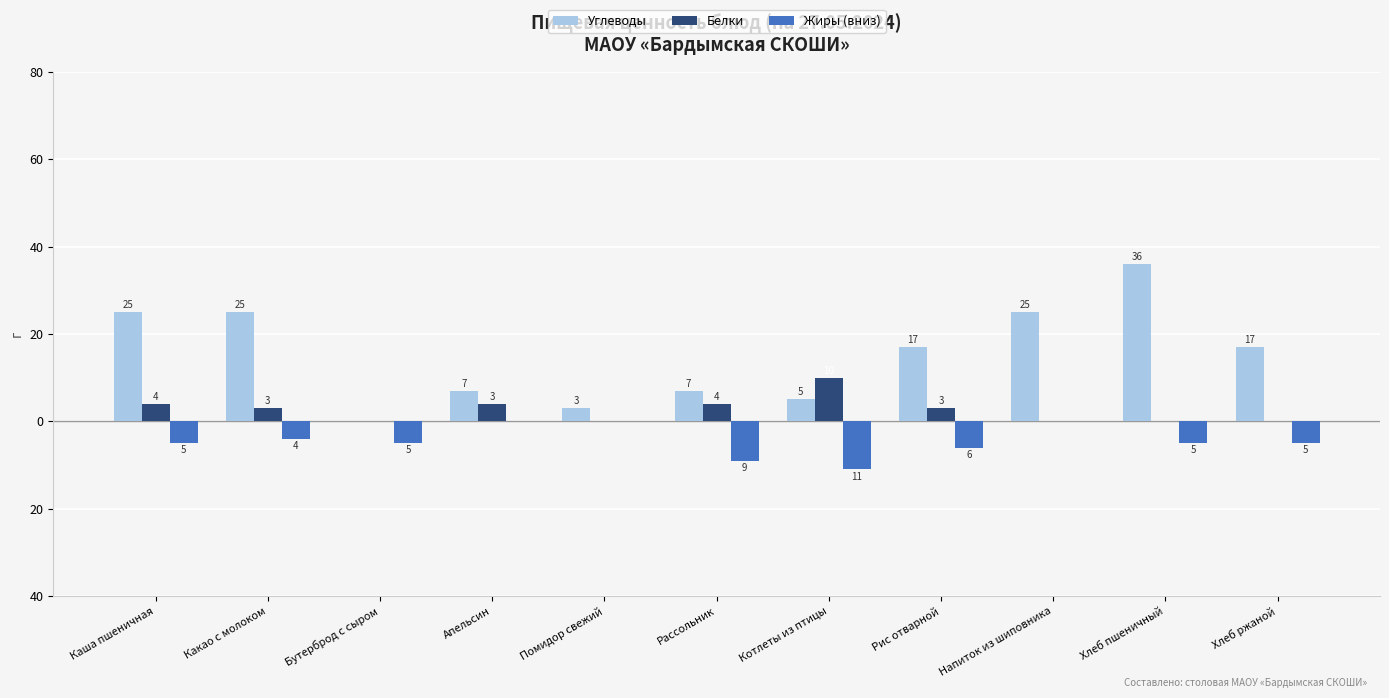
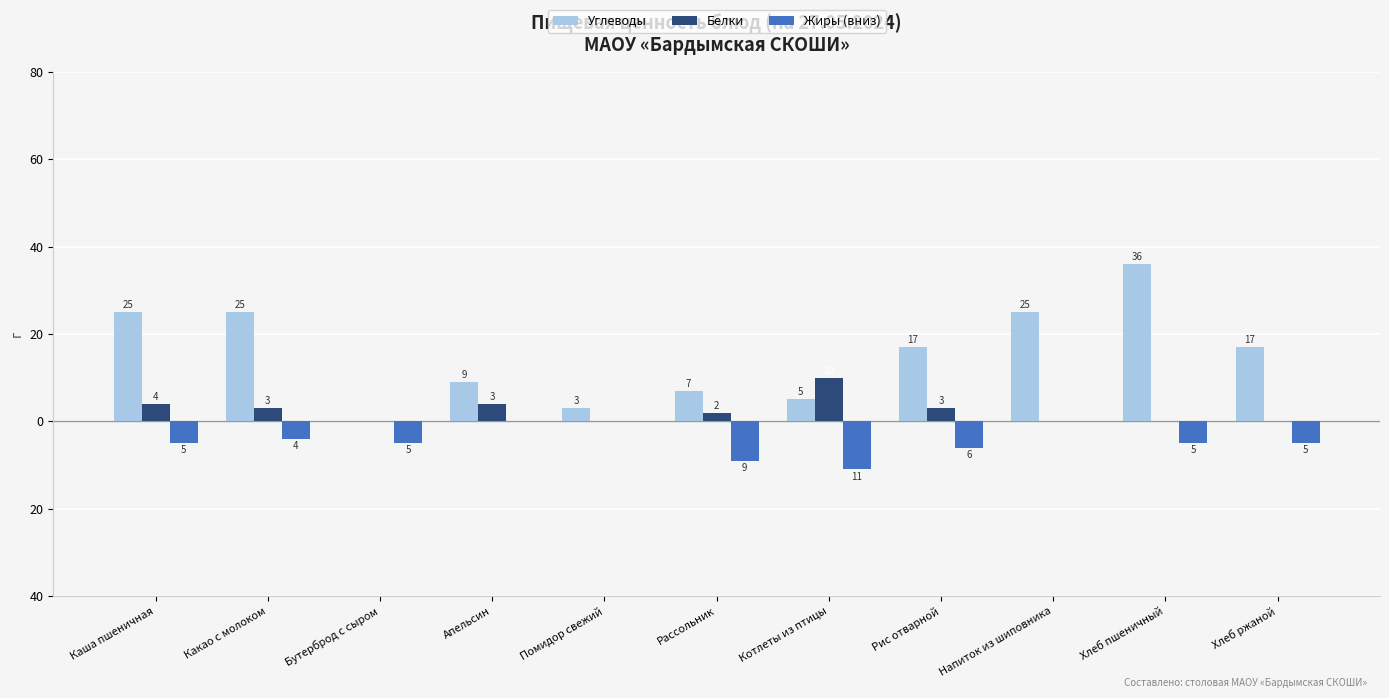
  {
    "Углеводы": {
      "Каша пшеничная": 25,
      "Какао с молоком": 25,
-     "Апельсин": 7,
+     "Апельсин": 9,
      "Помидор свежий": 3,
      "Рассольник": 7,
      "Котлеты из птицы": 5,
      "Рис отварной": 17,
      "Напиток из шиповника": 25,
      "Хлеб пшеничный": 36,
      "Хлеб ржаной": 17
    },
    "Белки": {
      "Каша пшеничная": 4,
      "Какао с молоком": 3,
-     "Рассольник": 4,
+     "Рассольник": 2,
      "Рис отварной": 3
    }
  }
